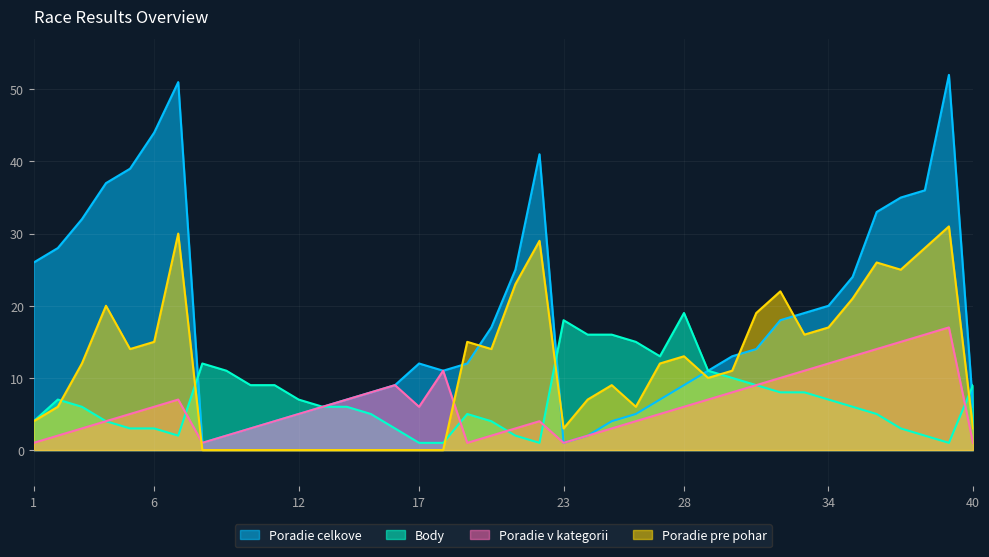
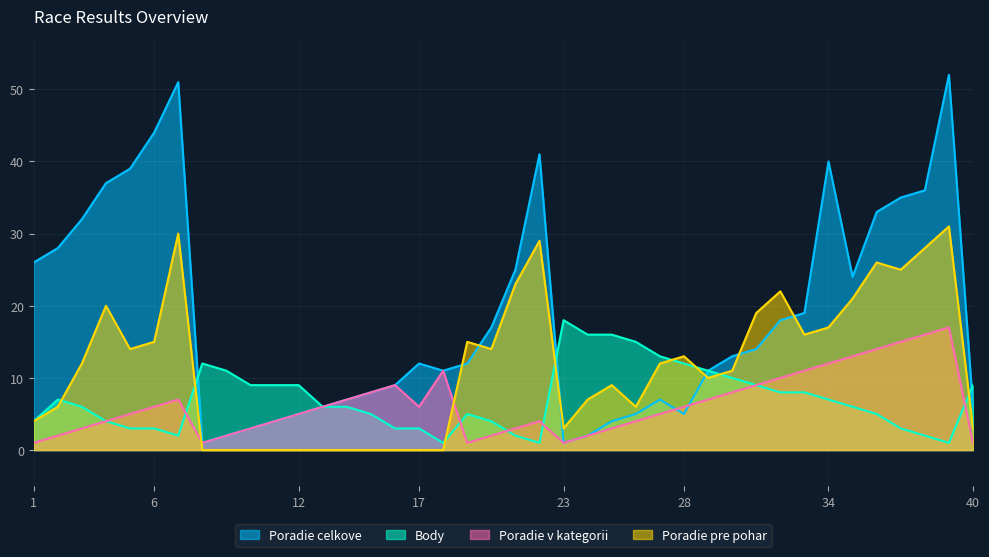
  {
    "Poradie celkove": {
      "1": 26,
      "6": 44,
      "17": 12,
-     "28": 9,
-     "34": 20,
+     "28": 5,
+     "34": 40,
      "40": 6
    },
    "Body": {
      "6": 3,
-     "12": 7,
-     "17": 1,
+     "12": 9,
+     "17": 3,
      "23": 18,
-     "28": 19,
+     "28": 12,
      "34": 7,
      "40": 9
    },
    "Poradie v kategorii": {
      "1": 1,
      "6": 6,
      "17": 6,
      "28": 6,
      "34": 12,
      "40": 1
    },
    "Poradie pre pohar": {
      "6": 15,
      "12": 0,
      "17": 0,
      "23": 3,
      "28": 13,
      "34": 17,
      "40": 3
    }
  }
